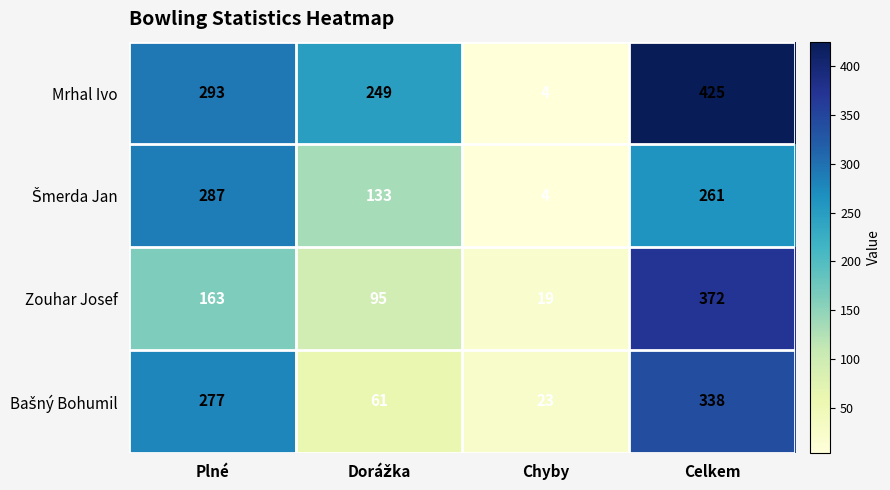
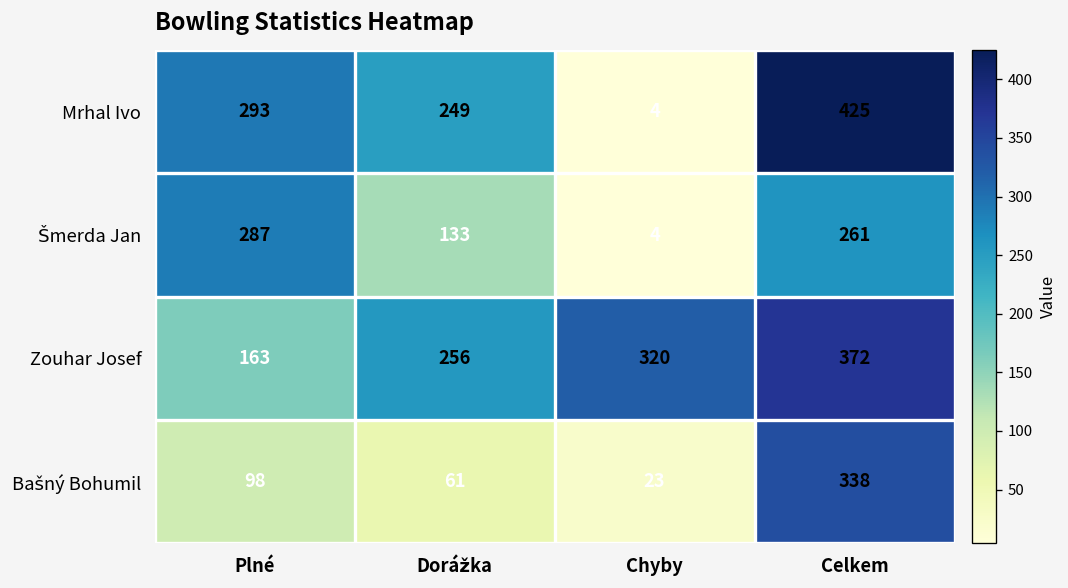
  {
    "Mrhal Ivo": {
      "Plné": 293,
      "Dorážka": 249,
      "Celkem": 425
    },
    "Šmerda Jan": {
      "Plné": 287,
      "Dorážka": 133,
      "Celkem": 261
    },
    "Zouhar Josef": {
      "Plné": 163,
-     "Dorážka": 95,
-     "Chyby": 19,
+     "Dorážka": 256,
+     "Chyby": 320,
      "Celkem": 372
    },
    "Bašný Bohumil": {
-     "Plné": 277,
+     "Plné": 98,
      "Dorážka": 61,
      "Chyby": 23,
      "Celkem": 338
    }
  }
